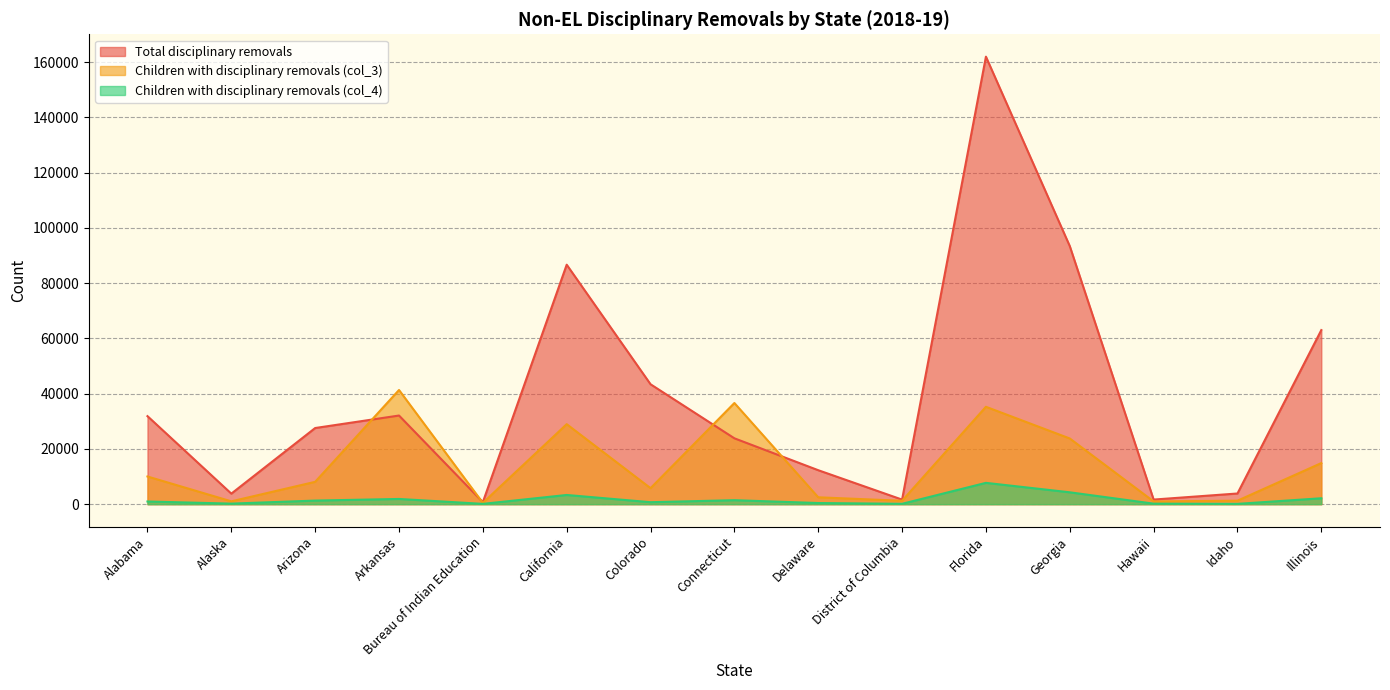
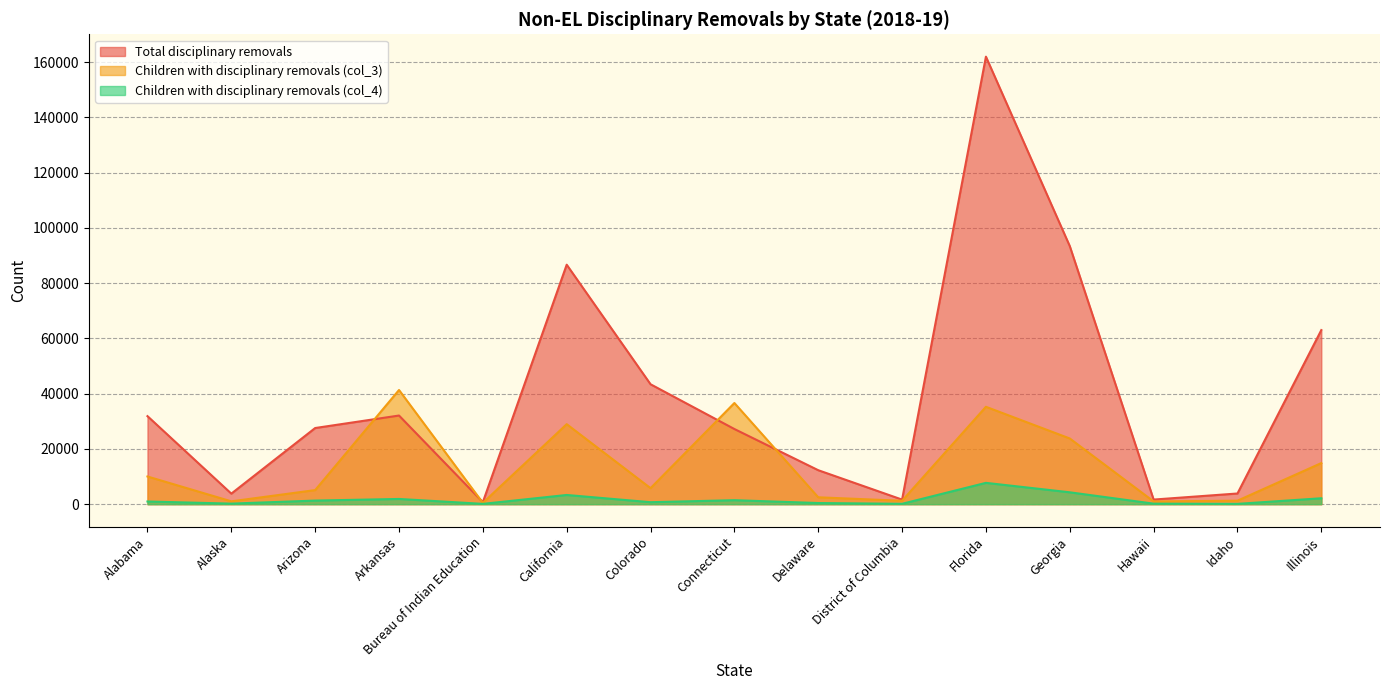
  {
    "Total disciplinary removals": {
      "Alabama": 32000,
      "Alaska": 4000,
      "Arizona": 28000,
      "Arkansas": 32000,
      "California": 87000,
      "Colorado": 43000,
-     "Connecticut": 24000,
+     "Connecticut": 27000,
      "Delaware": 12000,
      "Florida": 162000,
      "Georgia": 93000,
      "Idaho": 4000,
      "Illinois": 63000
    },
    "Children with disciplinary removals (col_3)": {
      "Alabama": 10000,
-     "Arizona": 8000,
+     "Arizona": 5000,
      "Arkansas": 41000,
      "California": 29000,
      "Colorado": 6000,
      "Connecticut": 37000,
      "Delaware": 2000,
      "Florida": 35000,
      "Georgia": 24000,
      "Idaho": 1000,
      "Illinois": 15000
    },
    "Children with disciplinary removals (col_4)": {
      "Alabama": 1000,
      "Arizona": 1000,
      "Arkansas": 2000,
      "California": 3000,
      "Colorado": 1000,
      "Connecticut": 1000,
      "Delaware": 0,
      "District of Columbia": 0,
      "Florida": 8000,
      "Georgia": 4000,
      "Idaho": 0,
      "Illinois": 2000
    }
  }
